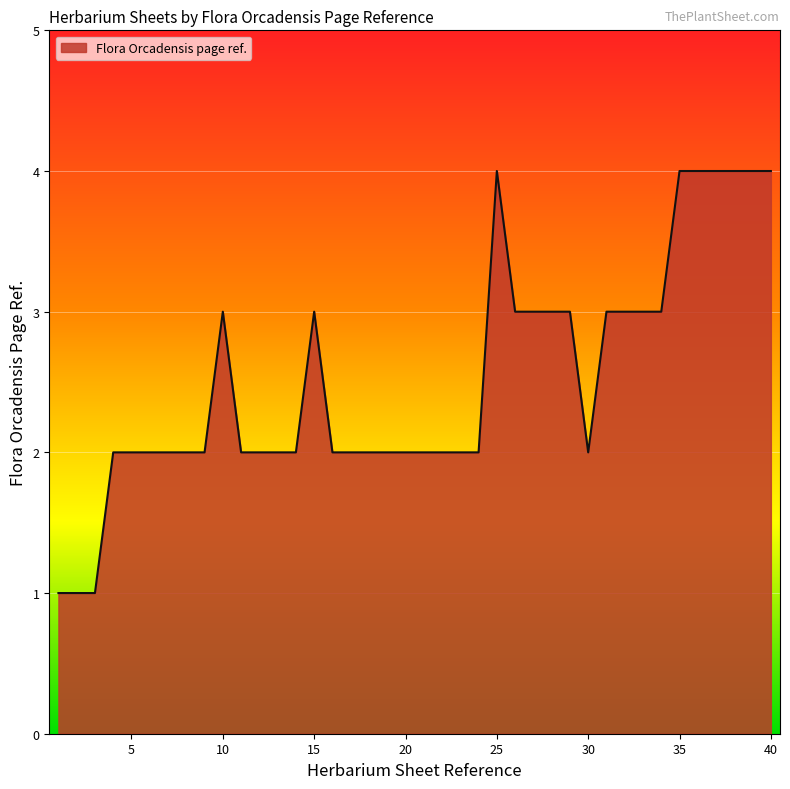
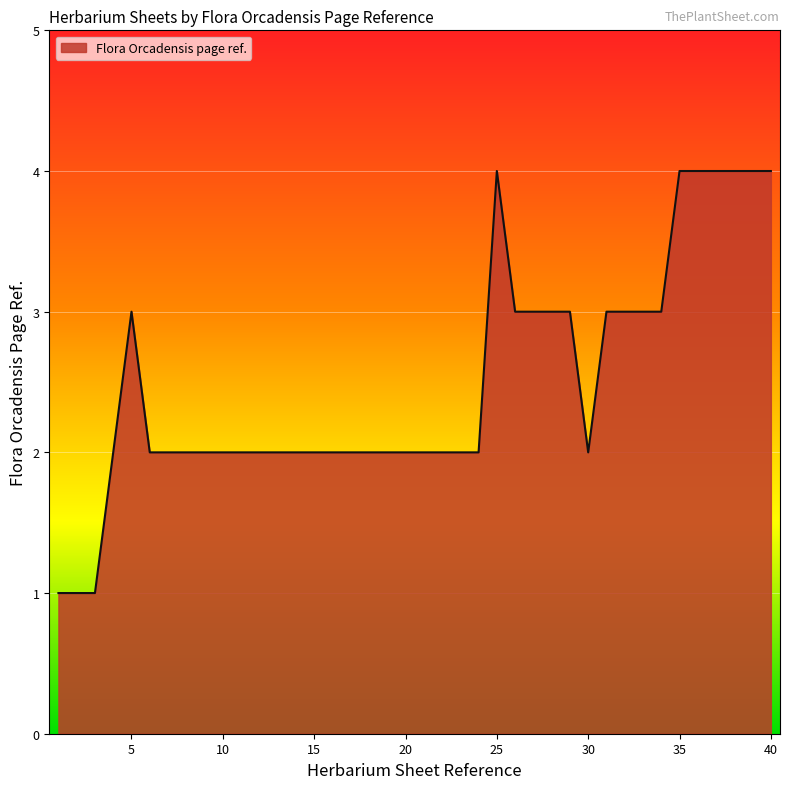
  {
-   "5": 2,
-   "10": 3,
-   "15": 3,
+   "5": 3,
+   "10": 2,
+   "15": 2,
    "20": 2,
    "25": 4,
    "30": 2,
    "35": 4,
    "40": 4
  }
